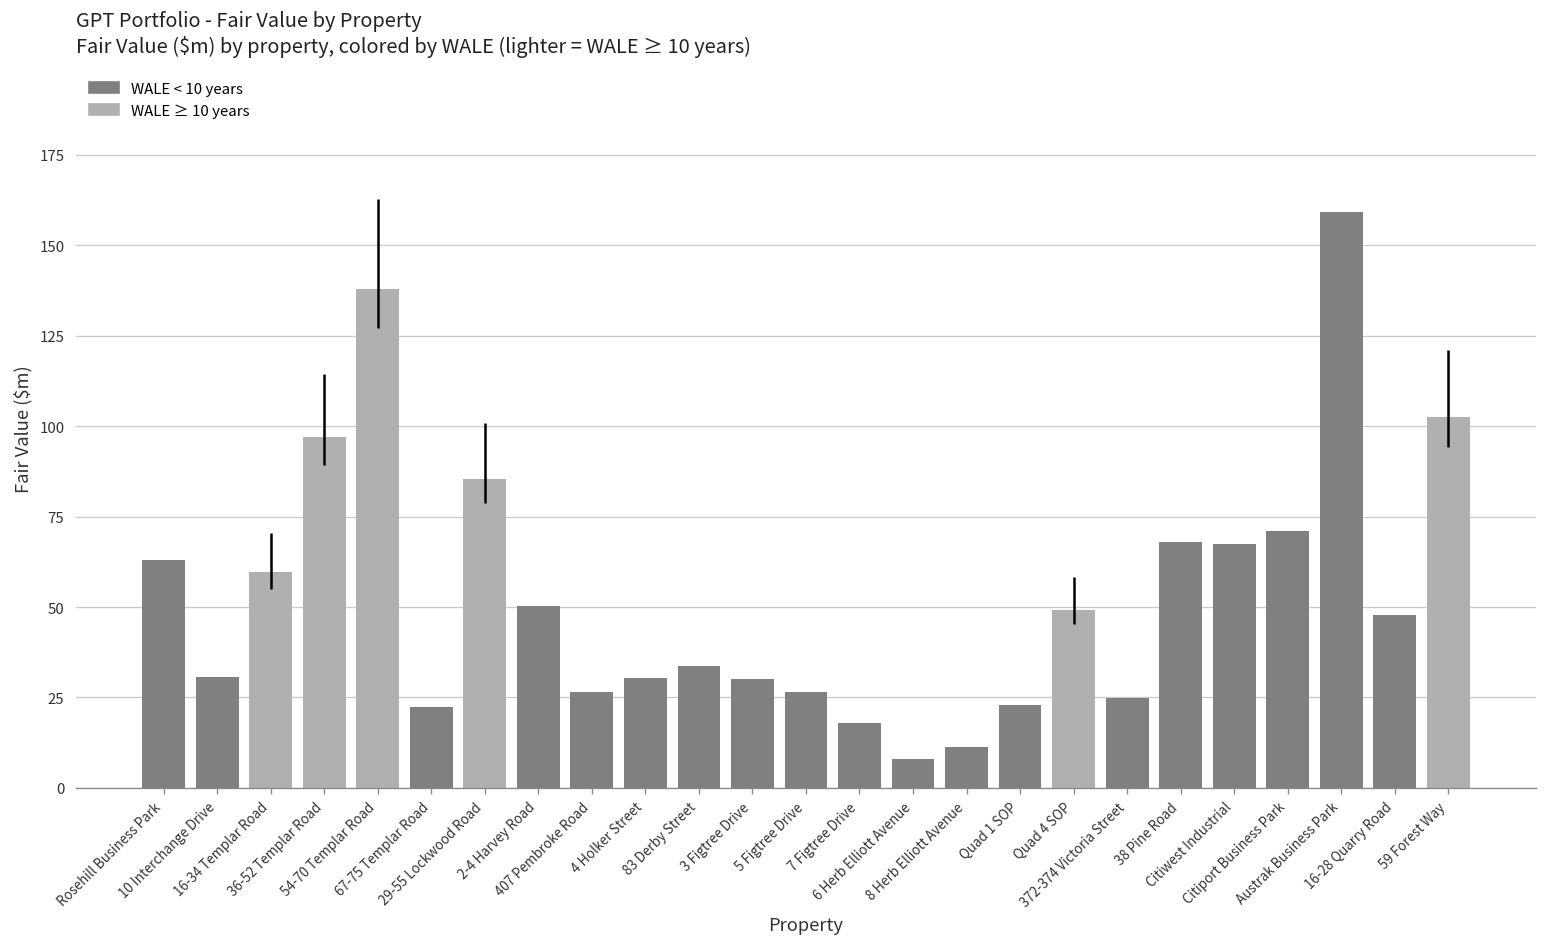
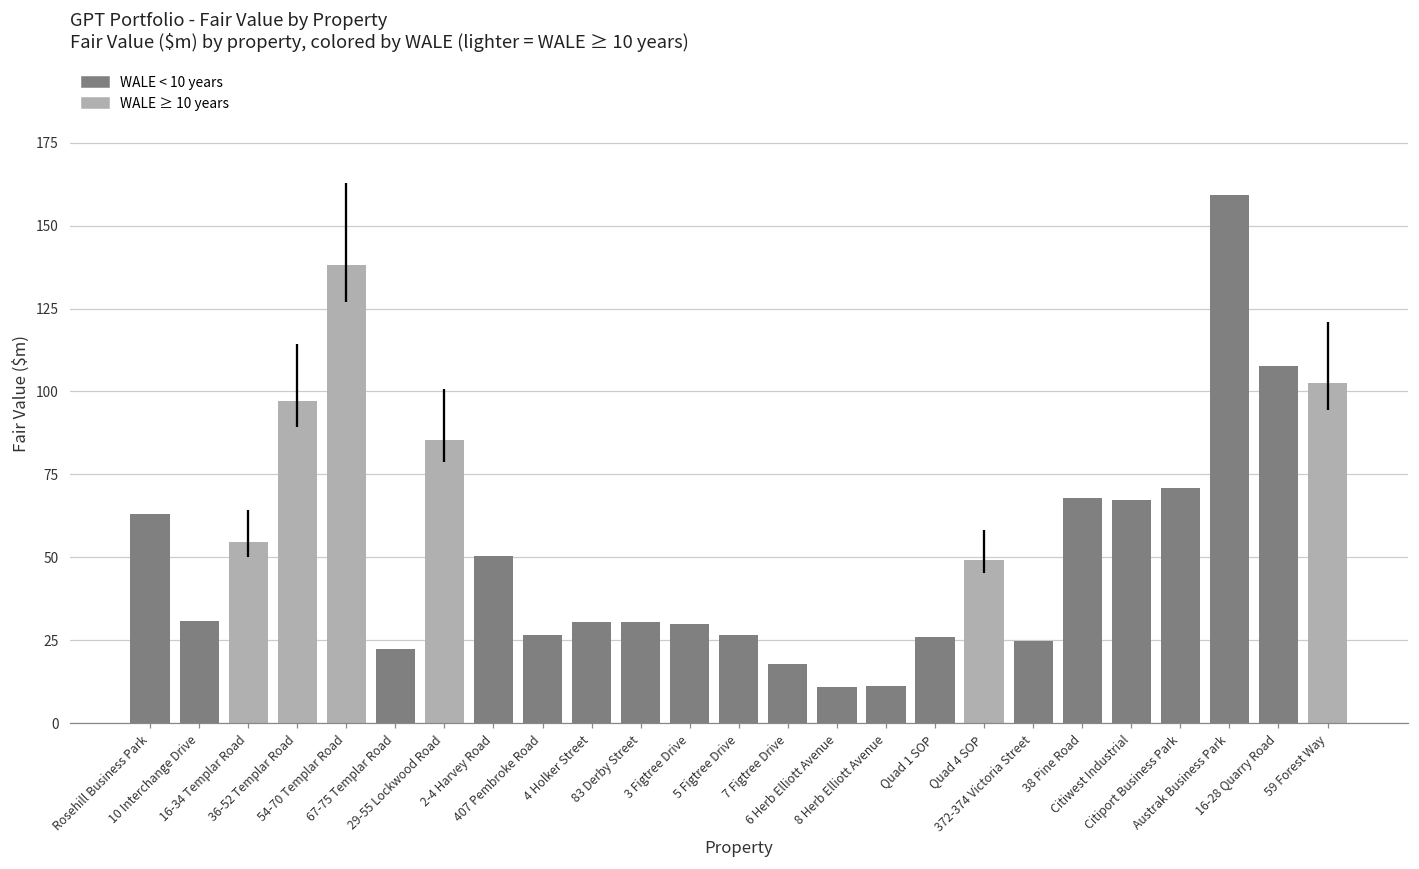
  {
    "Rosehill Business Park": 63,
    "10 Interchange Drive": 31,
-   "16-34 Templar Road": 60,
+   "16-34 Templar Road": 55,
    "36-52 Templar Road": 97,
    "54-70 Templar Road": 138,
    "67-75 Templar Road": 23,
    "29-55 Lockwood Road": 86,
    "2-4 Harvey Road": 50,
    "407 Pembroke Road": 27,
    "4 Holker Street": 31,
-   "83 Derby Street": 34,
+   "83 Derby Street": 30,
    "3 Figtree Drive": 30,
    "5 Figtree Drive": 27,
    "7 Figtree Drive": 18,
-   "6 Herb Elliott Avenue": 8,
+   "6 Herb Elliott Avenue": 11,
    "8 Herb Elliott Avenue": 11,
-   "Quad 1 SOP": 23,
+   "Quad 1 SOP": 26,
    "Quad 4 SOP": 49,
    "372-374 Victoria Street": 25,
    "38 Pine Road": 68,
    "Citiwest Industrial": 67,
    "Citiport Business Park": 71,
    "Austrak Business Park": 159,
-   "16-28 Quarry Road": 48,
+   "16-28 Quarry Road": 108,
    "59 Forest Way": 103
  }
